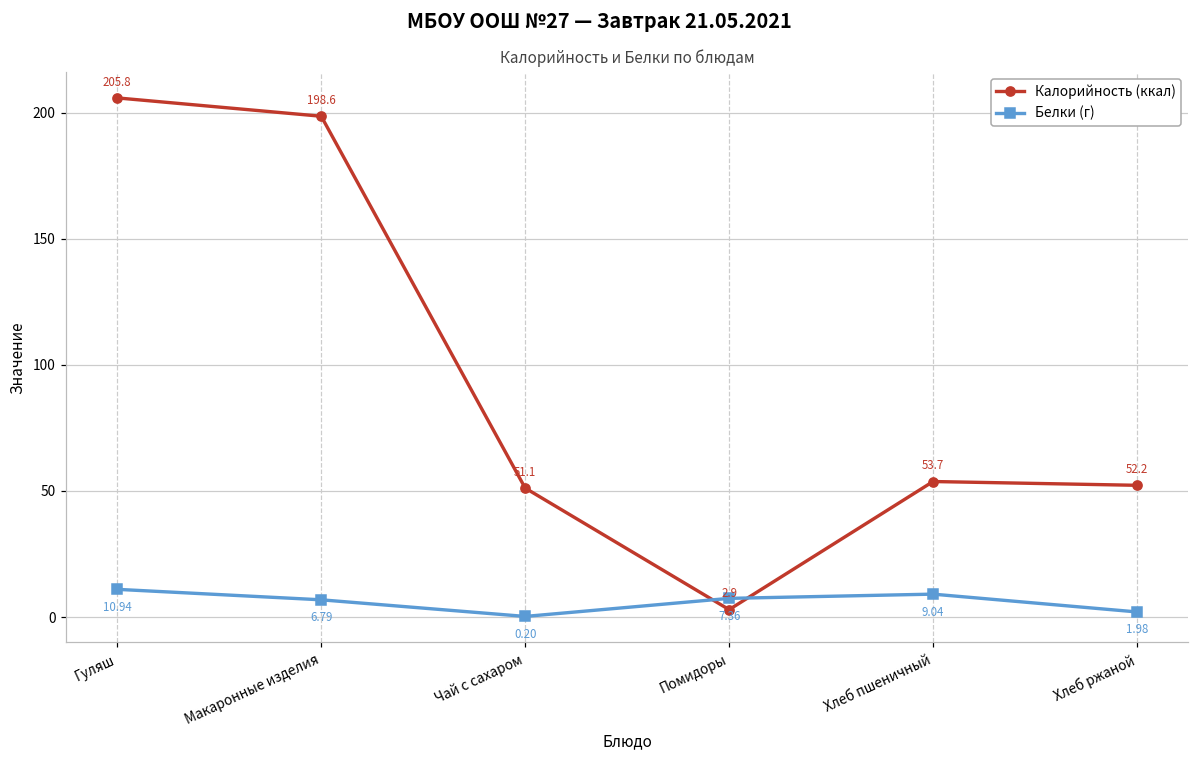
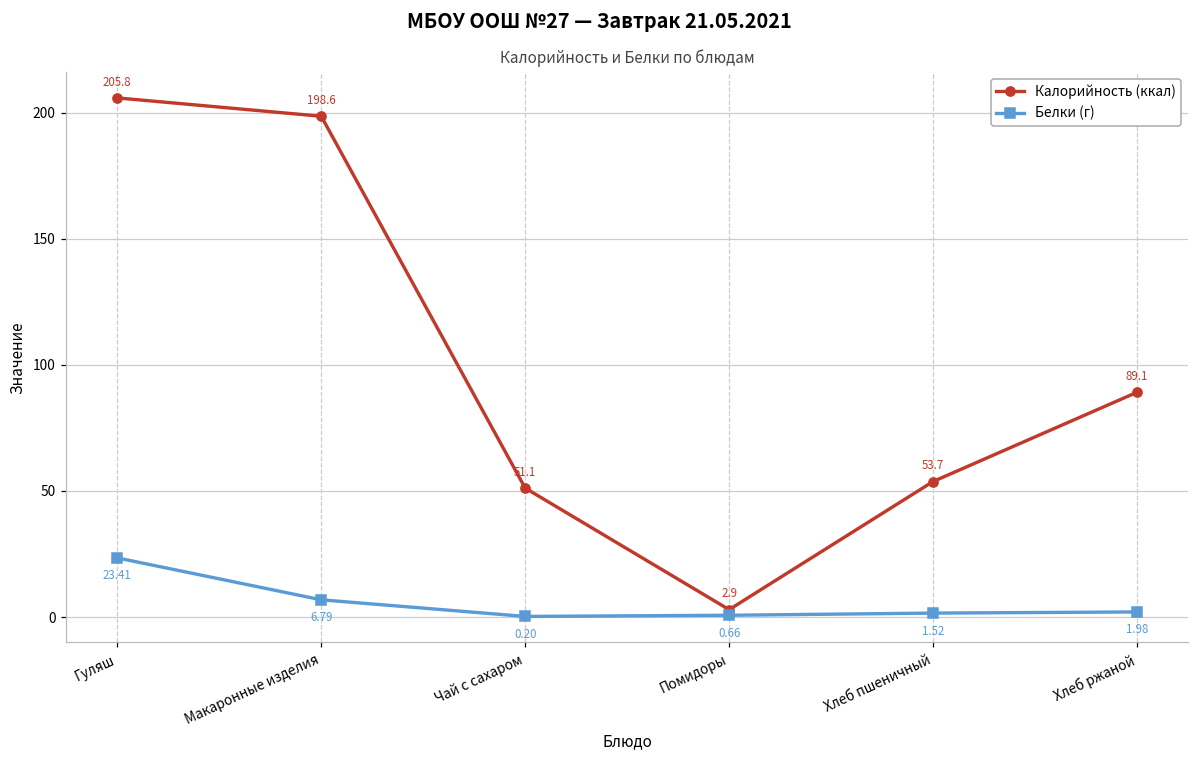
  {
    "Калорийность (ккал)": {
      "Гуляш": 205.8,
      "Макаронные изделия": 198.6,
      "Чай с сахаром": 51.1,
      "Хлеб пшеничный": 53.7,
-     "Хлеб ржаной": 52.2
+     "Хлеб ржаной": 89.1
    },
    "Белки (г)": {
-     "Гуляш": 10.94,
+     "Гуляш": 23.41,
      "Макаронные изделия": 6.79,
      "Чай с сахаром": 0.20,
-     "Помидоры": 7.36,
-     "Хлеб пшеничный": 9.04,
+     "Помидоры": 0.66,
+     "Хлеб пшеничный": 1.52,
      "Хлеб ржаной": 1.98
    }
  }
